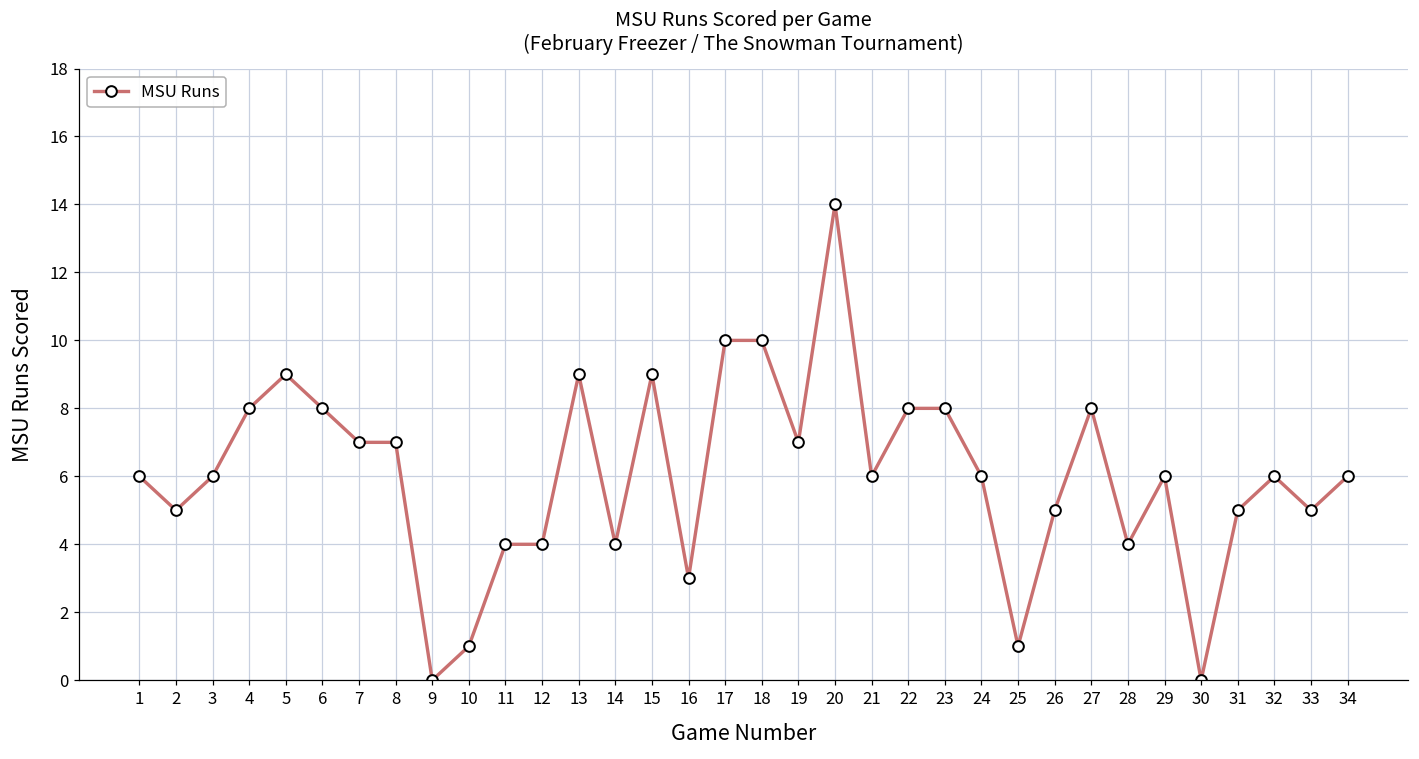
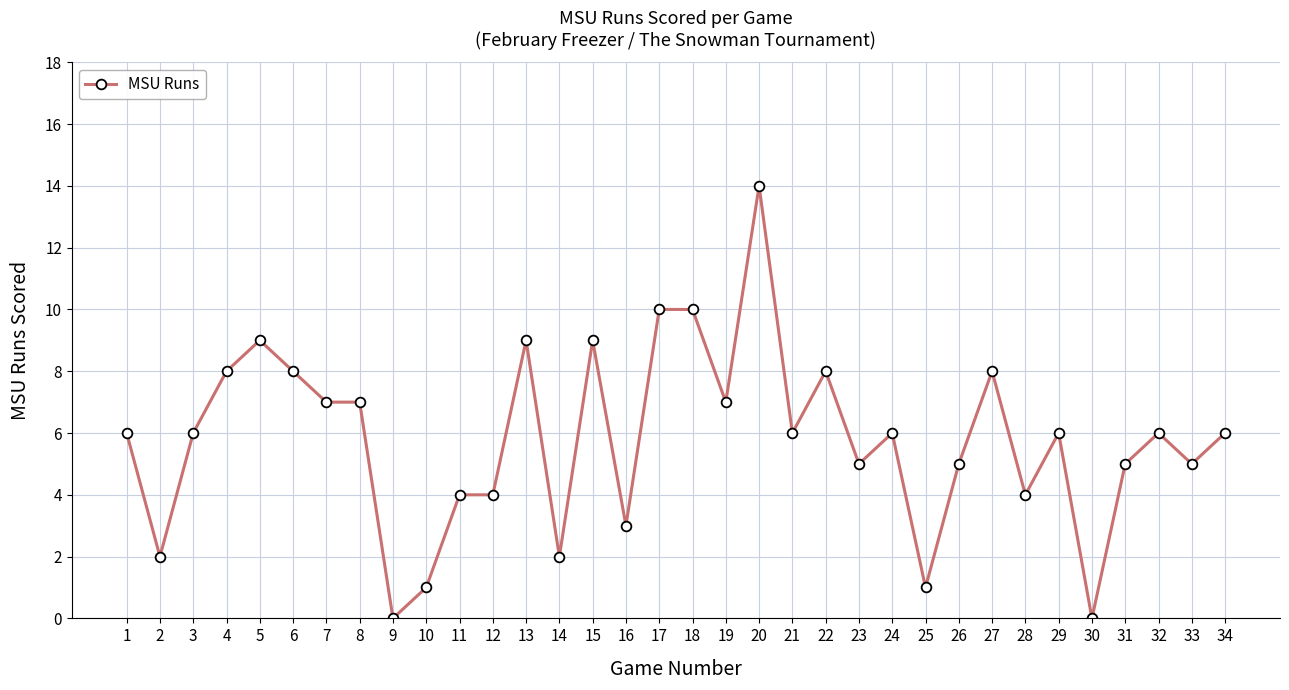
  {
    "1": 6,
-   "2": 5,
+   "2": 2,
    "3": 6,
    "4": 8,
    "5": 9,
    "6": 8,
    "7": 7,
    "8": 7,
    "9": 0,
    "10": 1,
    "11": 4,
    "12": 4,
    "13": 9,
-   "14": 4,
+   "14": 2,
    "15": 9,
    "16": 3,
    "17": 10,
    "18": 10,
    "19": 7,
    "20": 14,
    "21": 6,
    "22": 8,
-   "23": 8,
+   "23": 5,
    "24": 6,
    "25": 1,
    "26": 5,
    "27": 8,
    "28": 4,
    "29": 6,
    "30": 0,
    "31": 5,
    "32": 6,
    "33": 5,
    "34": 6
  }
